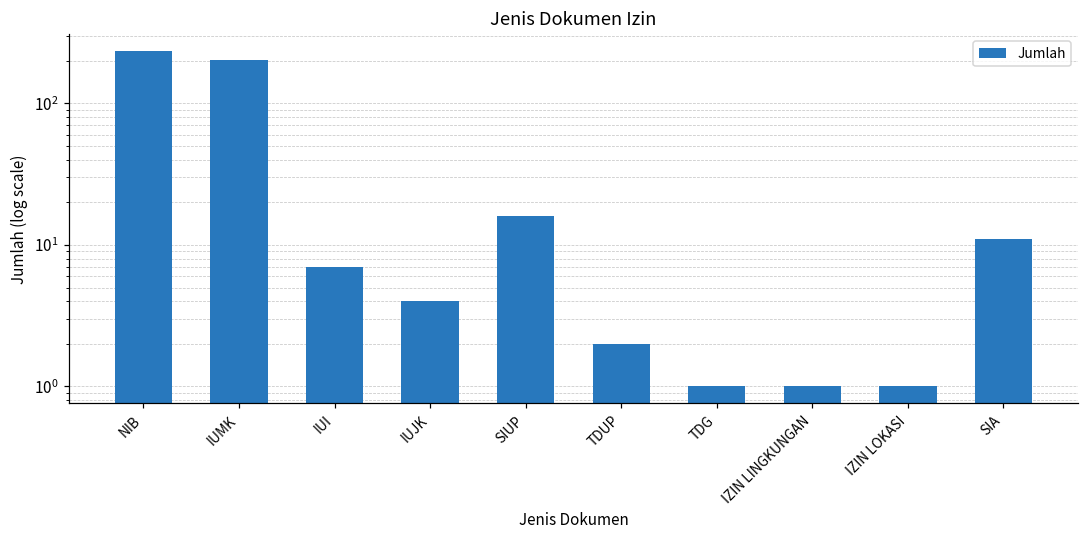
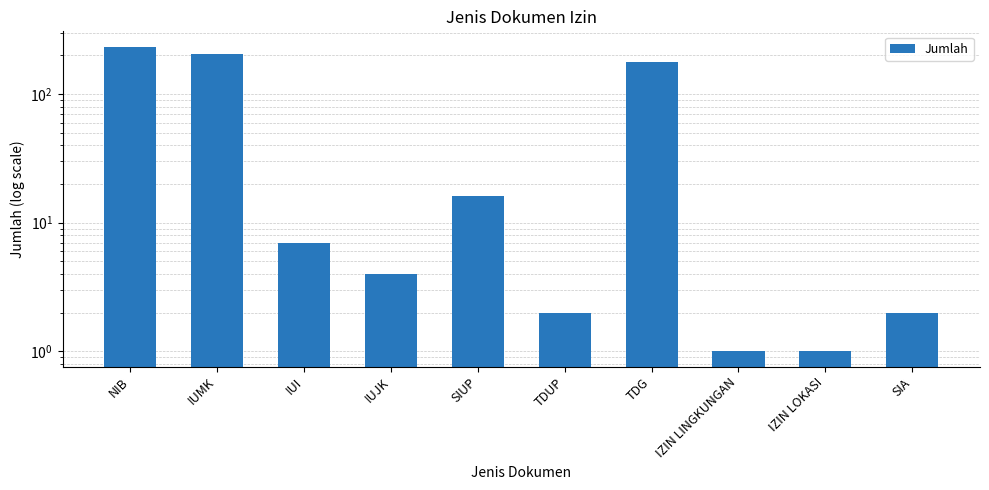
  {
    "NIB": 230,
    "IUMK": 200,
    "IUI": 7,
    "IUJK": 4,
    "SIUP": 16,
    "TDUP": 2,
-   "TDG": 1,
+   "TDG": 180,
    "IZIN LINGKUNGAN": 1,
    "IZIN LOKASI": 1,
-   "SIA": 11
+   "SIA": 2
  }
